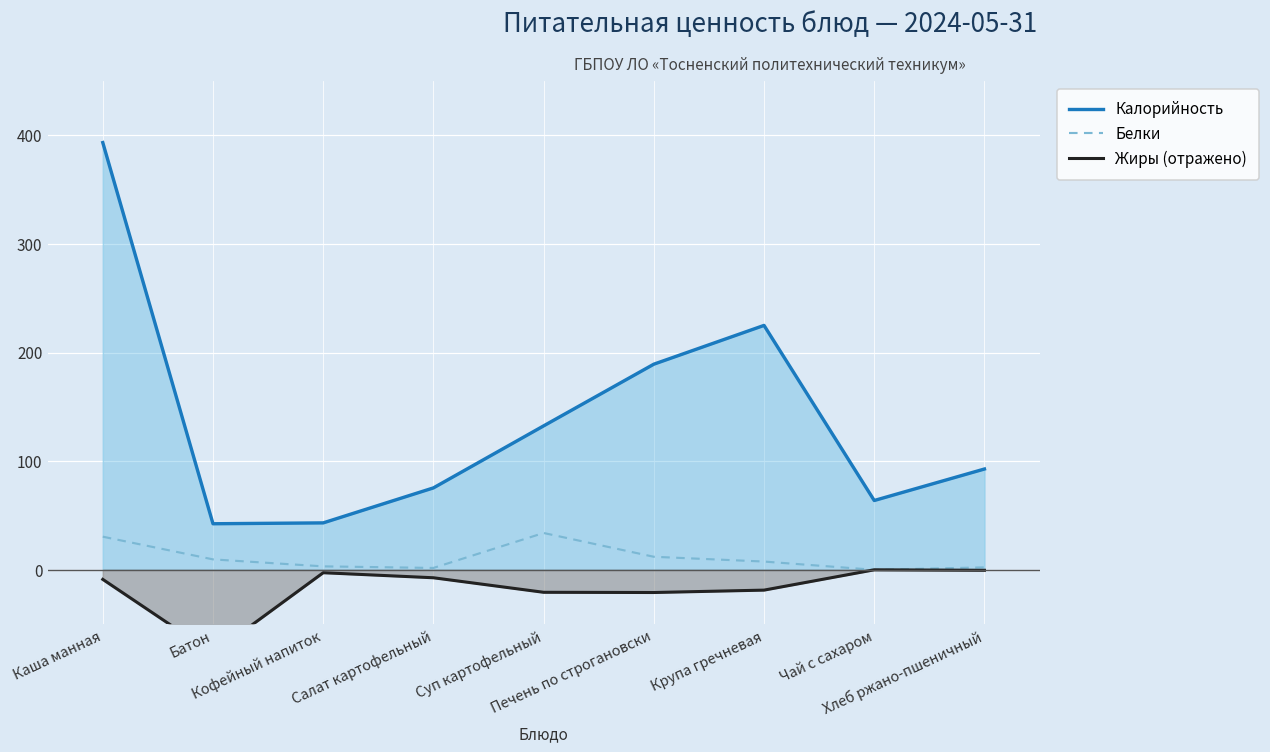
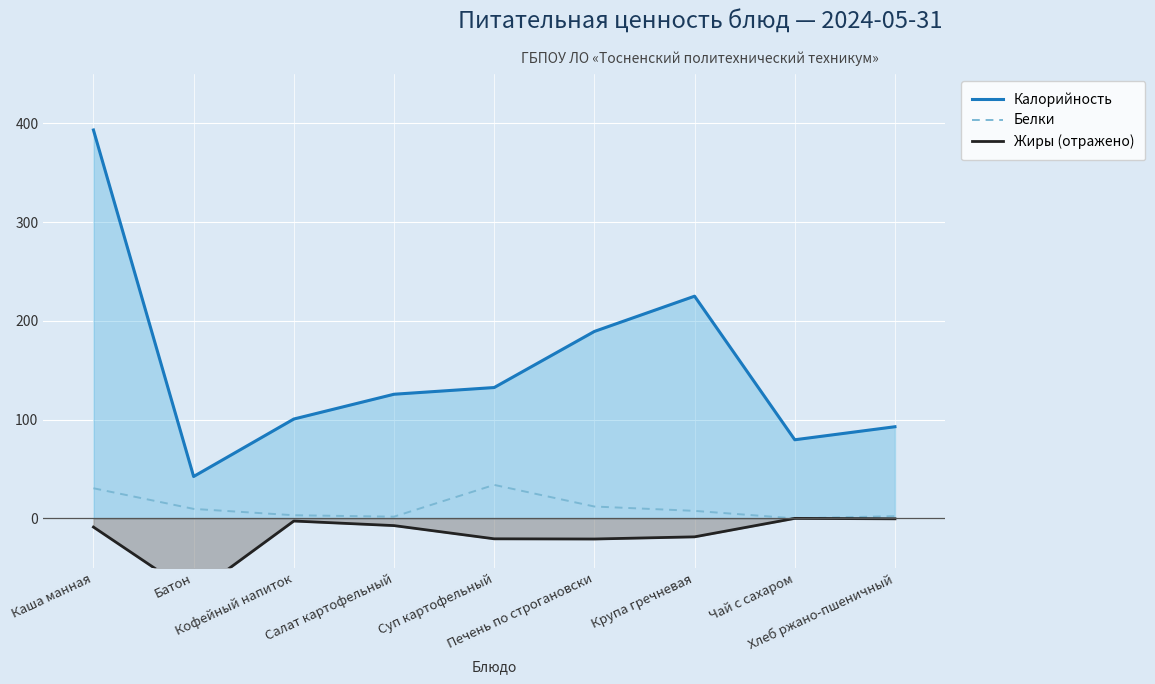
  {
    "Калорийность": {
      "Каша манная": 390,
      "Батон": 40,
-     "Кофейный напиток": 40,
-     "Салат картофельный": 80,
+     "Кофейный напиток": 100,
+     "Салат картофельный": 130,
      "Суп картофельный": 130,
      "Печень по строгановски": 190,
      "Крупа гречневая": 230,
-     "Чай с сахаром": 60,
+     "Чай с сахаром": 80,
      "Хлеб ржано-пшеничный": 90
    },
    "Белки": {
      "Каша манная": 30,
      "Батон": 10,
      "Кофейный напиток": 0,
      "Суп картофельный": 30,
      "Печень по строгановски": 10,
      "Крупа гречневая": 10
    },
    "Жиры (отражено)": {
      "Каша манная": -10,
      "Кофейный напиток": 0,
      "Салат картофельный": -10,
      "Суп картофельный": -20,
      "Печень по строгановски": -20,
      "Крупа гречневая": -20
    }
  }
